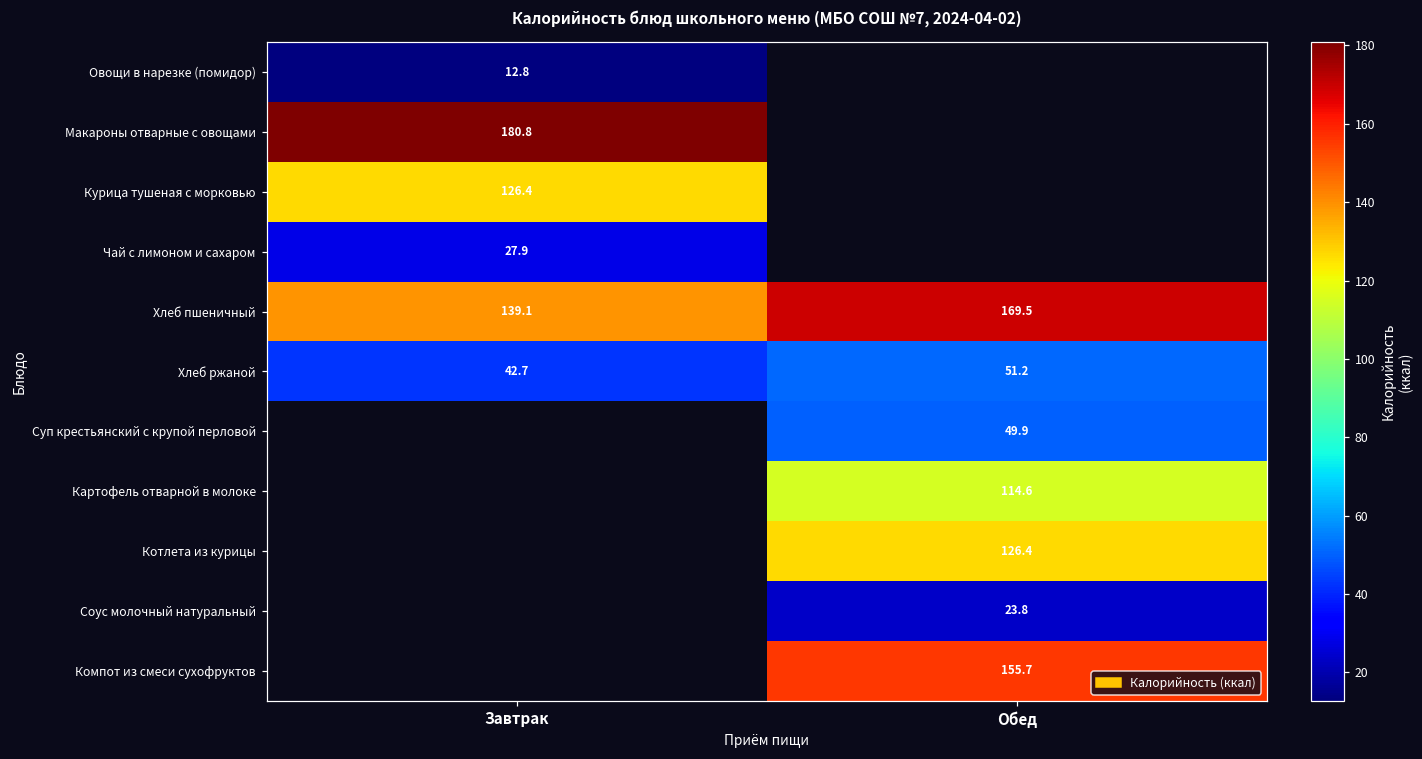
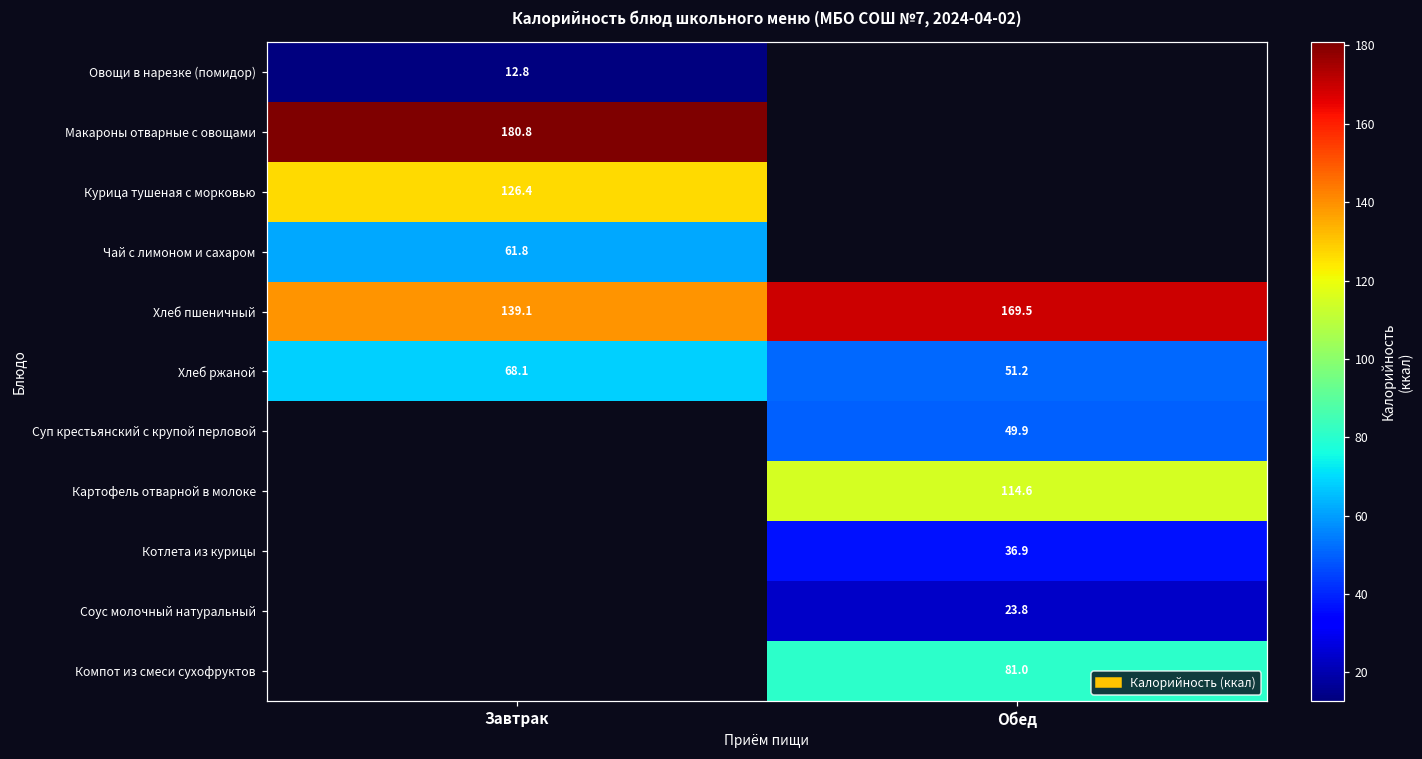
  {
    "Чай с лимоном и сахаром": {
-     "Завтрак": 27.9
+     "Завтрак": 61.8
    },
    "Хлеб ржаной": {
-     "Завтрак": 42.7
+     "Завтрак": 68.1
    },
    "Котлета из курицы": {
-     "Обед": 126.4
+     "Обед": 36.9
    },
    "Компот из смеси сухофруктов": {
-     "Обед": 155.7
+     "Обед": 81.0
    }
  }
